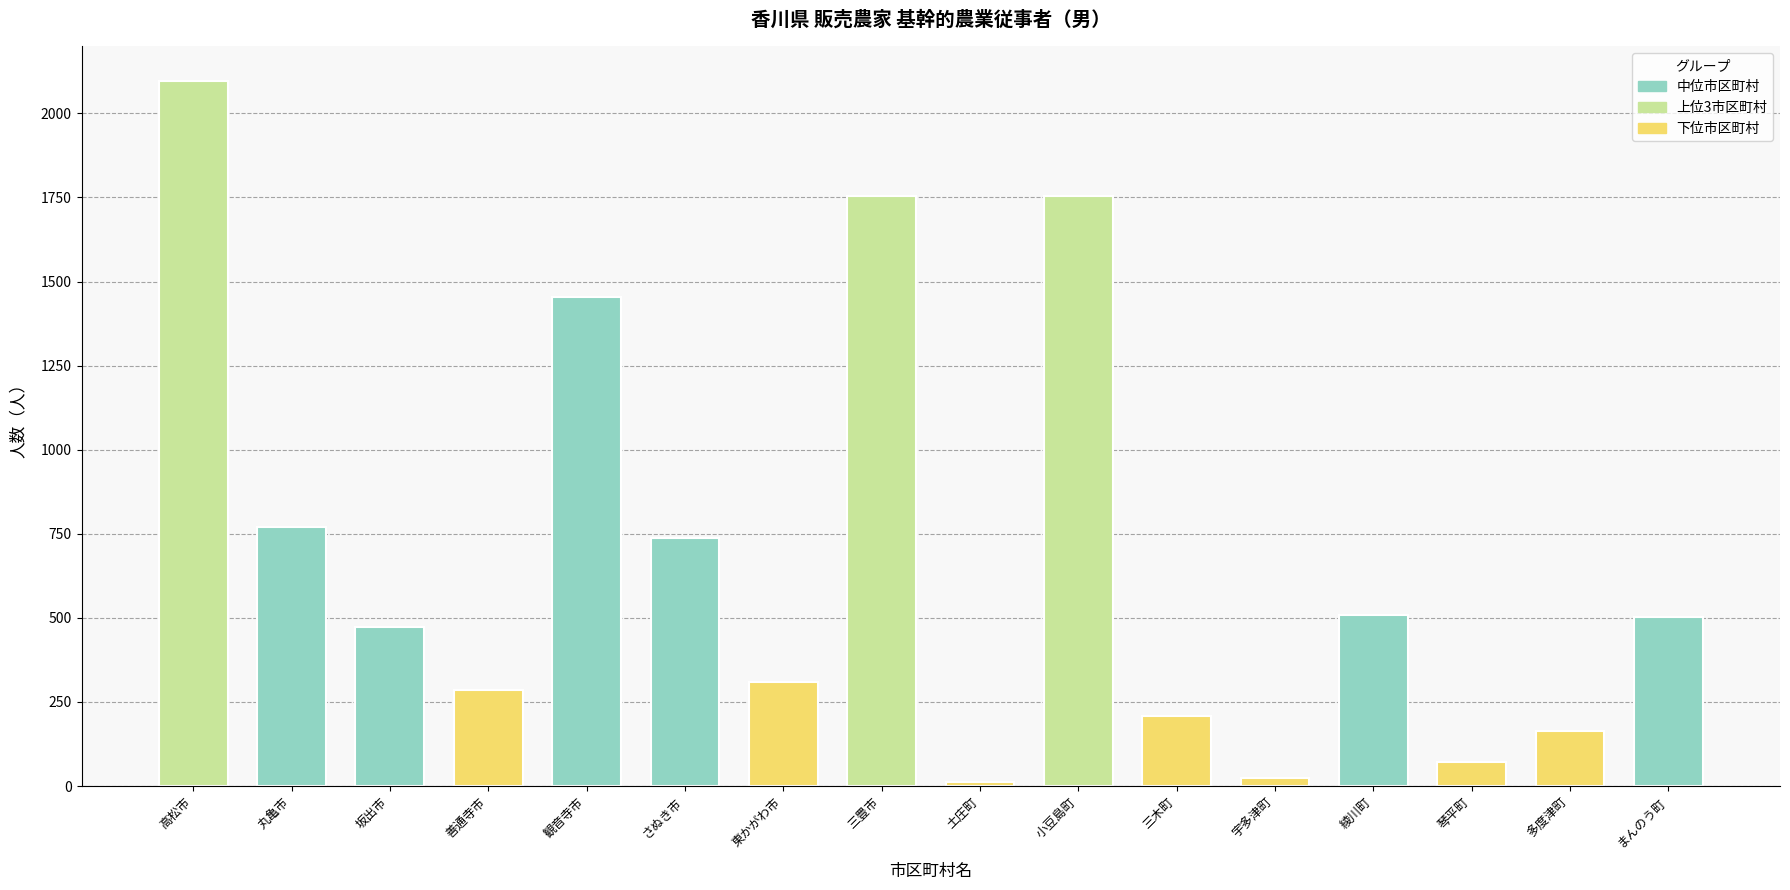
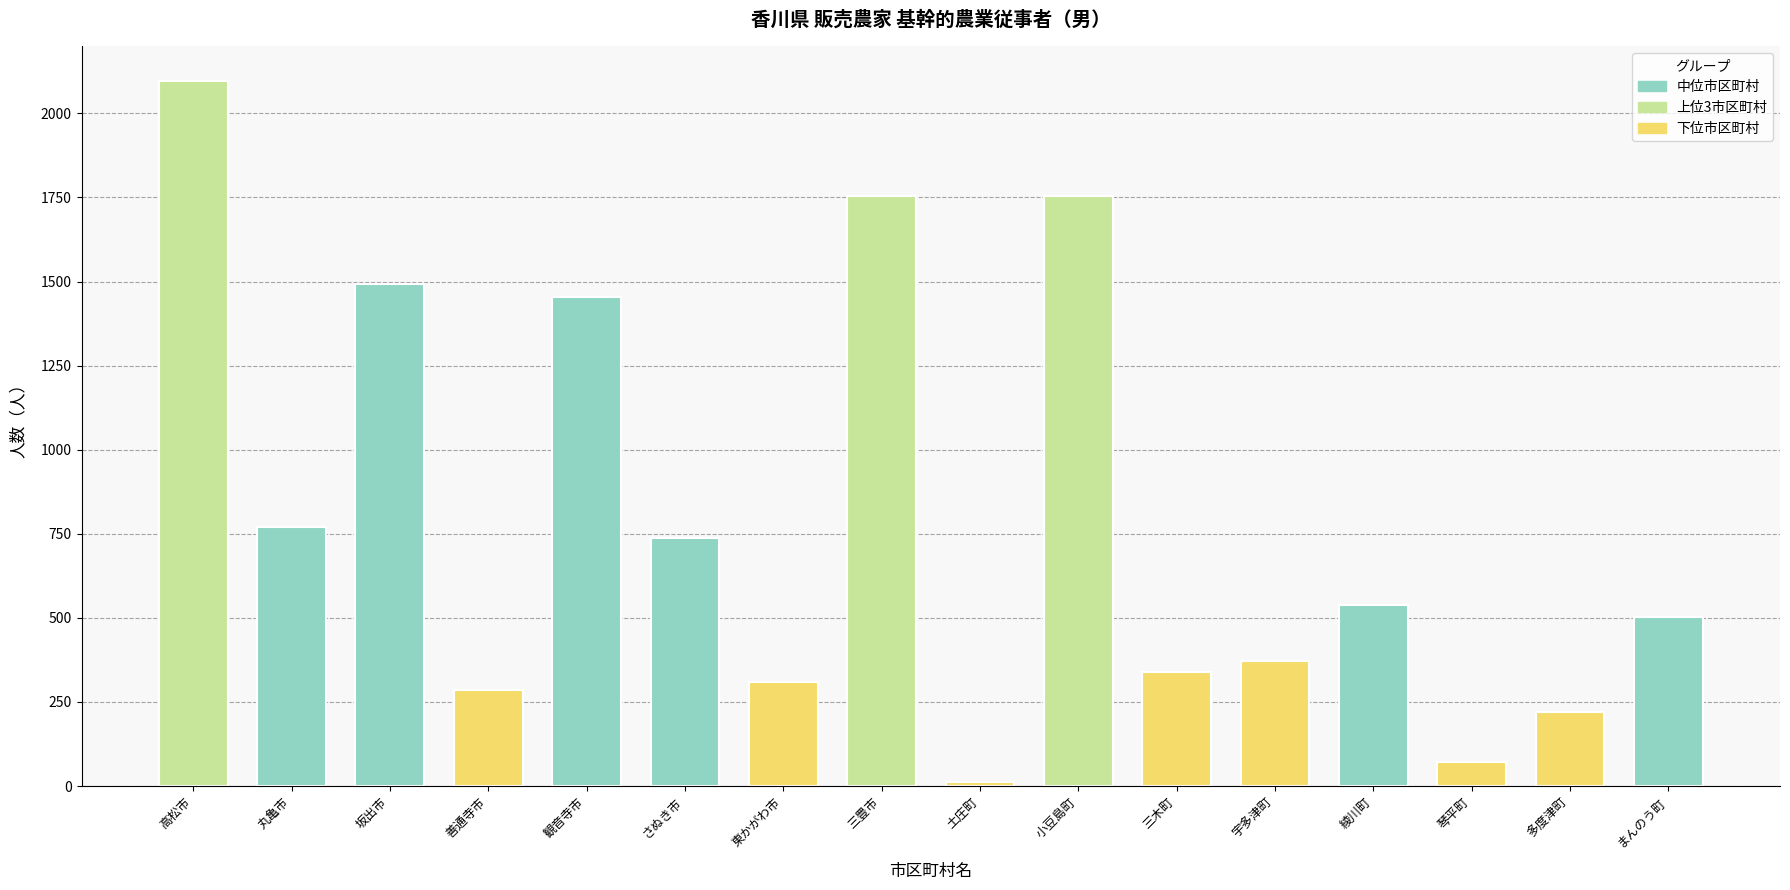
  {
    "高松市": 2100,
    "丸亀市": 770,
-   "坂出市": 470,
+   "坂出市": 1490,
    "善通寺市": 280,
    "観音寺市": 1450,
    "さぬき市": 740,
    "東かがわ市": 310,
    "三豊市": 1750,
    "土庄町": 10,
    "小豆島町": 1750,
-   "三木町": 210,
-   "宇多津町": 20,
-   "綾川町": 510,
+   "三木町": 340,
+   "宇多津町": 370,
+   "綾川町": 540,
    "琴平町": 70,
-   "多度津町": 160,
+   "多度津町": 220,
    "まんのう町": 500
  }
